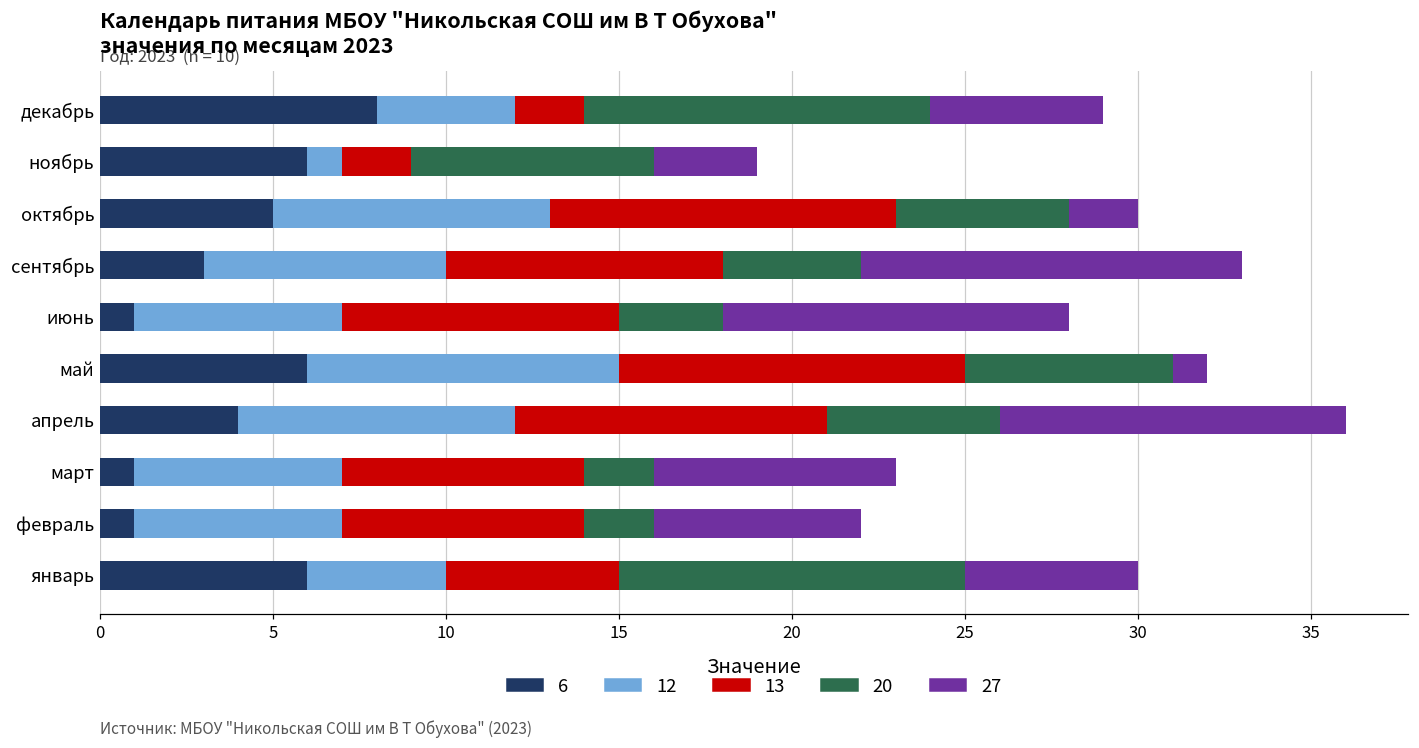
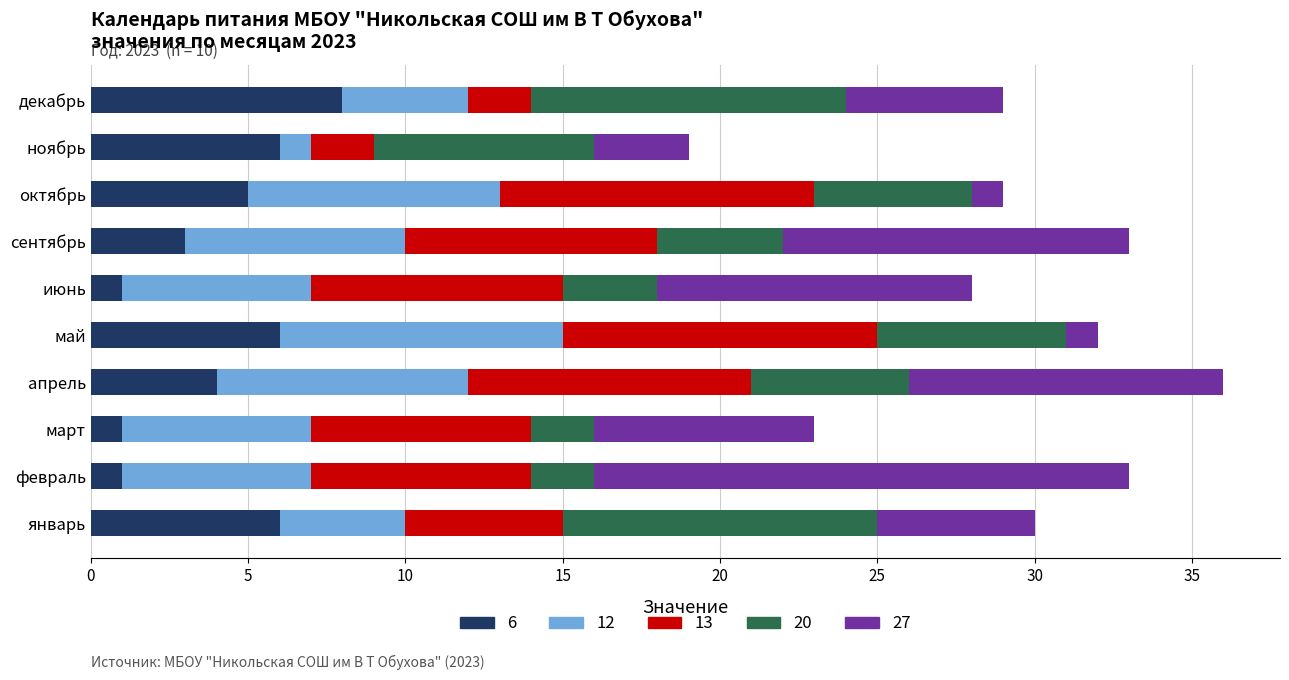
  {
    "12": {
      "декабрь": 4,
      "ноябрь": 1,
      "октябрь": 8,
      "сентябрь": 7,
      "июнь": 6,
      "май": 9,
      "апрель": 8,
      "март": 6,
      "февраль": 6,
      "январь": 4
    },
    "13": {
      "декабрь": 2,
      "ноябрь": 2,
      "октябрь": 10,
      "сентябрь": 8,
      "июнь": 8,
      "май": 10,
      "апрель": 9,
      "март": 7,
      "февраль": 7,
      "январь": 5
    },
    "27": {
      "декабрь": 5,
      "ноябрь": 3,
-     "октябрь": 2,
+     "октябрь": 1,
      "сентябрь": 11,
      "июнь": 10,
      "май": 1,
      "апрель": 10,
      "март": 7,
-     "февраль": 6,
+     "февраль": 17,
      "январь": 5
    }
  }
